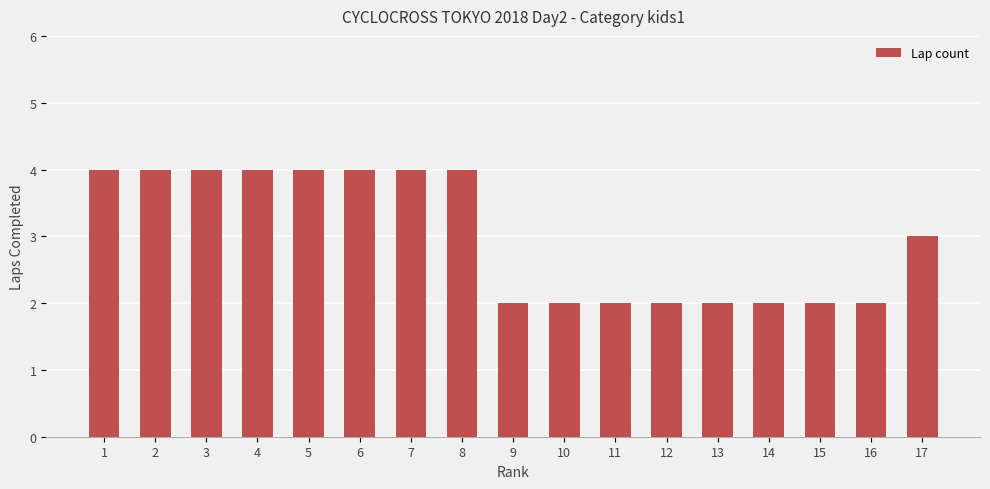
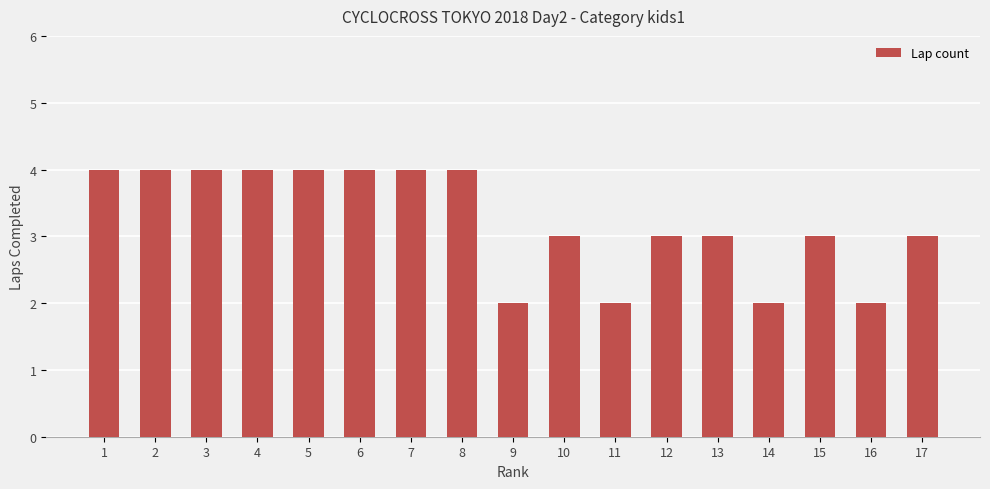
  {
    "1": 4,
    "2": 4,
    "3": 4,
    "4": 4,
    "5": 4,
    "6": 4,
    "7": 4,
    "8": 4,
    "9": 2,
-   "10": 2,
+   "10": 3,
    "11": 2,
-   "12": 2,
-   "13": 2,
+   "12": 3,
+   "13": 3,
    "14": 2,
-   "15": 2,
+   "15": 3,
    "16": 2,
    "17": 3
  }
